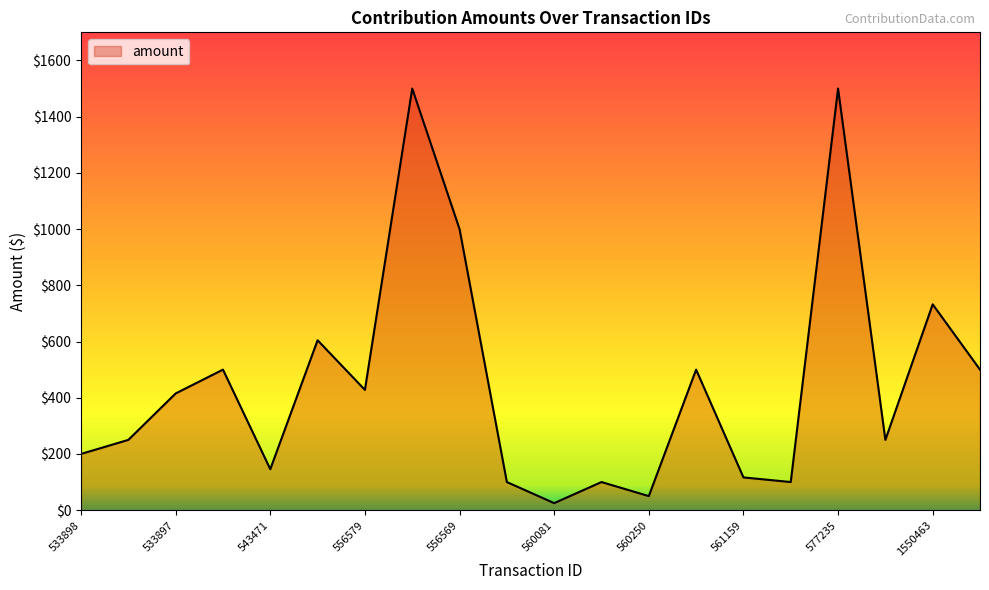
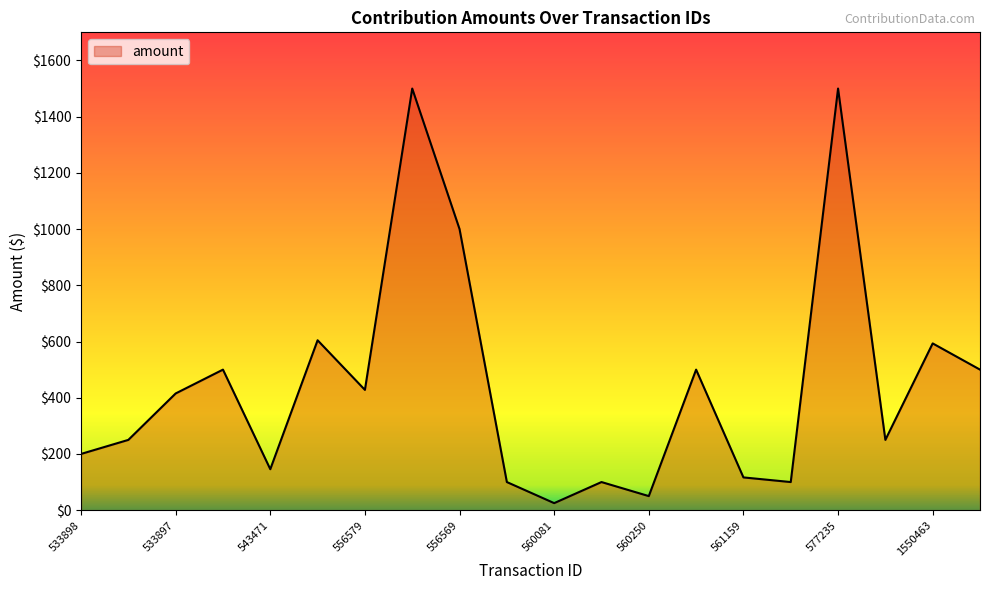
  {
    "533898": "$200",
    "533897": "$420",
    "543471": "$150",
    "556579": "$430",
    "556569": "$1000",
    "560081": "$30",
    "560250": "$50",
    "561159": "$120",
    "577235": "$1500",
-   "1550463": "$730"
+   "1550463": "$590"
  }
